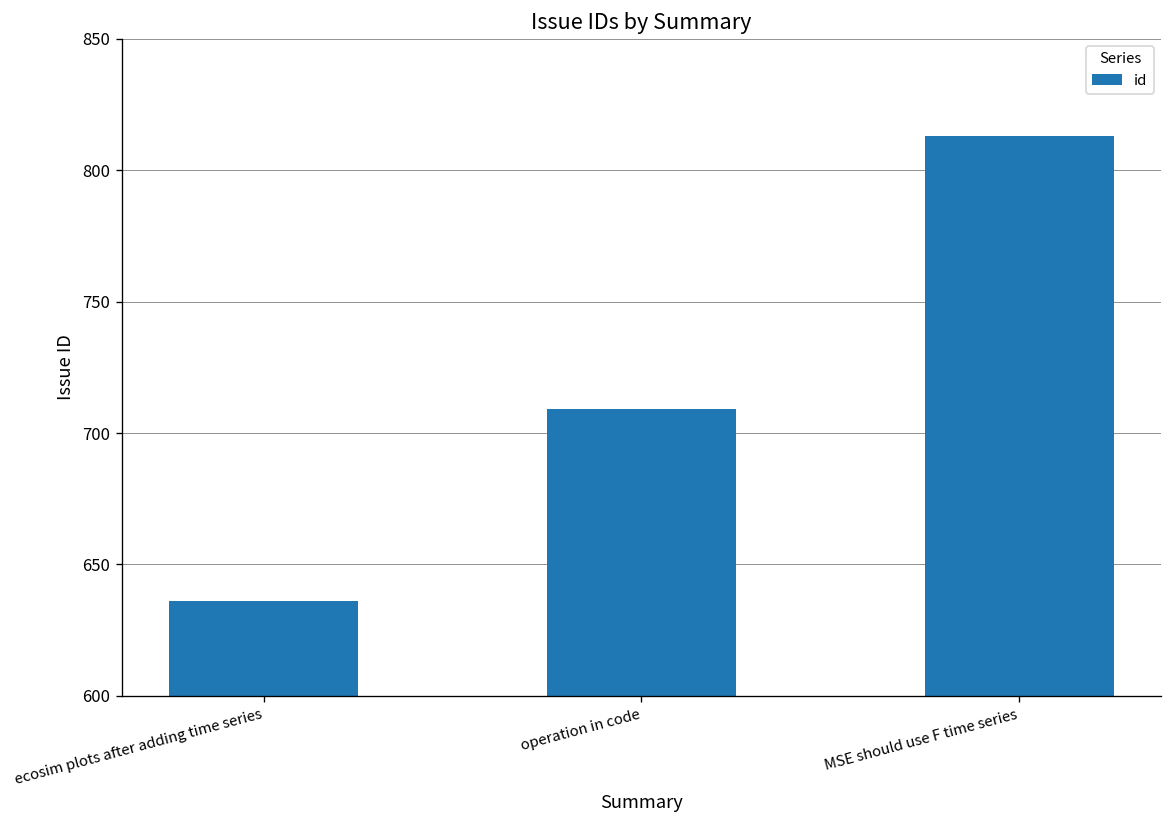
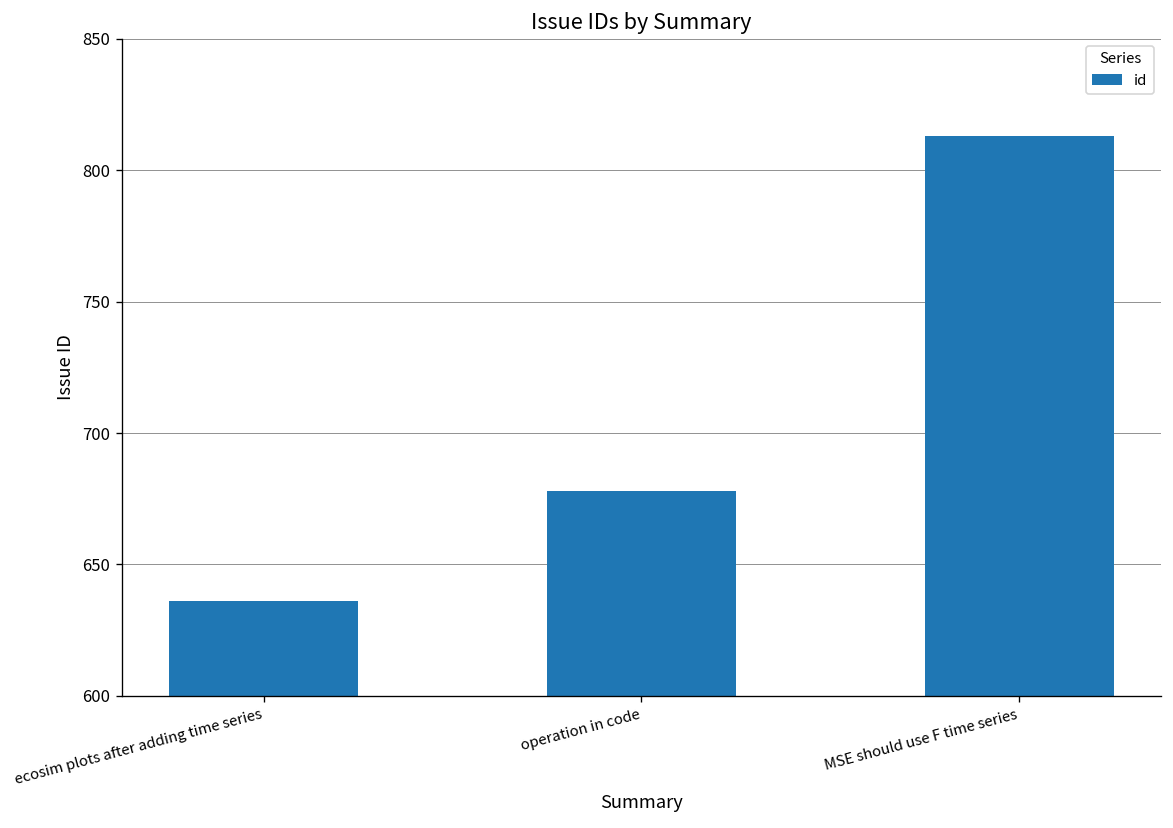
  {
    "ecosim plots after adding time series": 636,
-   "operation in code": 709,
+   "operation in code": 678,
    "MSE should use F time series": 813
  }
